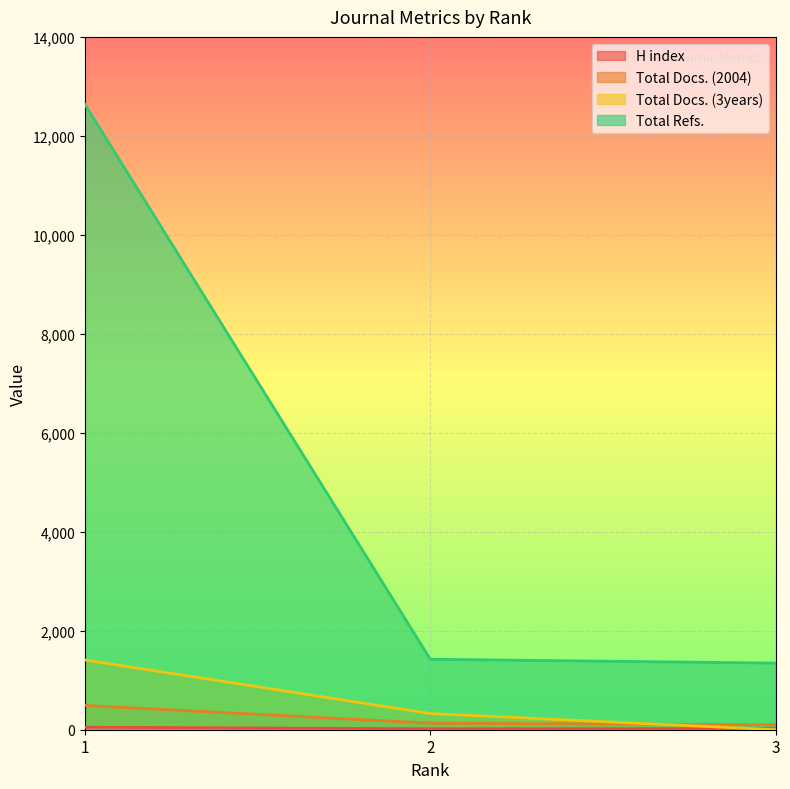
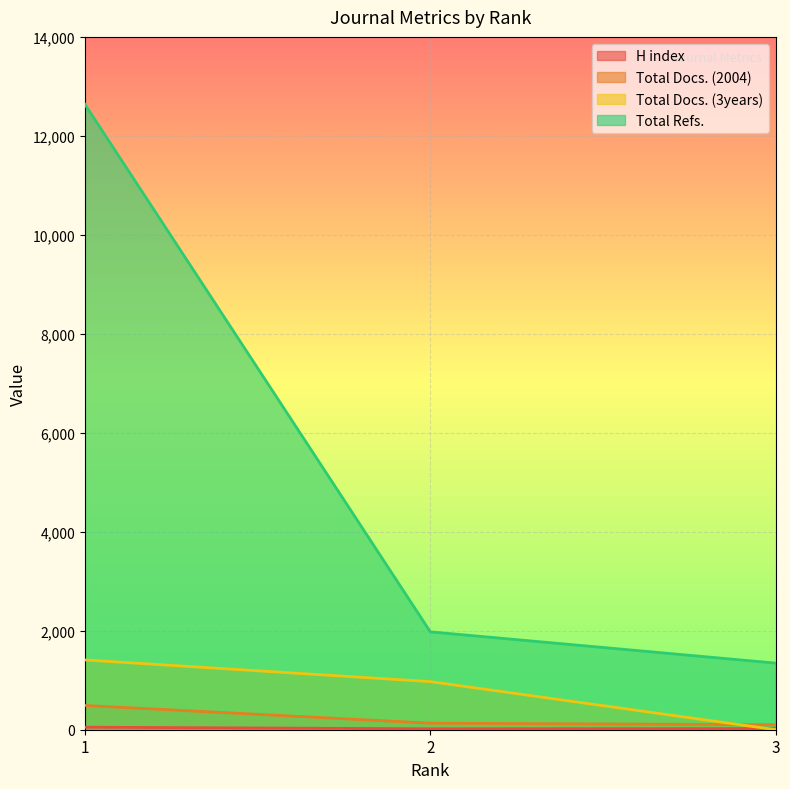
  {
    "Total Docs. (3years)": {
      "1": "1,400",
-     "2": "300"
+     "2": "1,000"
    },
    "Total Refs.": {
      "1": "12,600",
-     "2": "1,400",
+     "2": "2,000",
      "3": "1,300"
    }
  }
